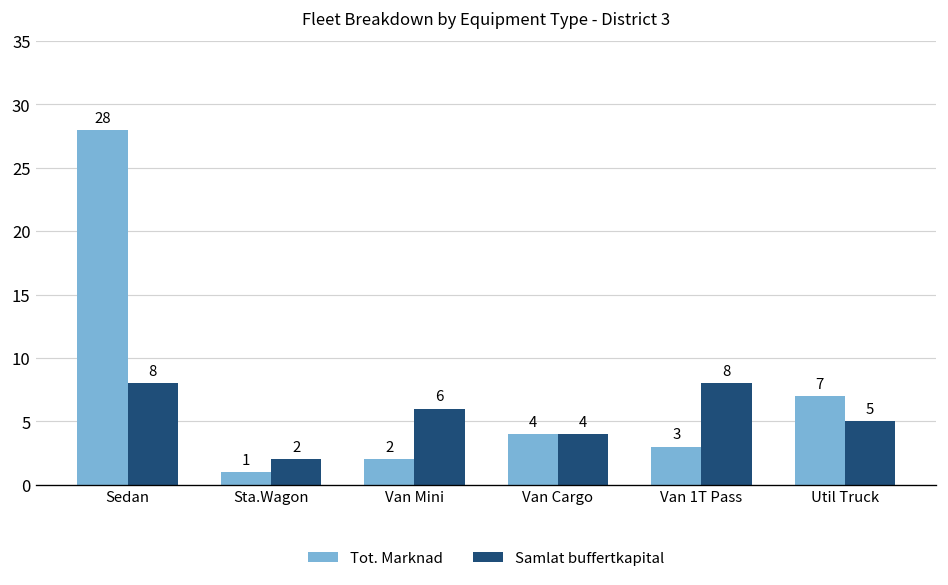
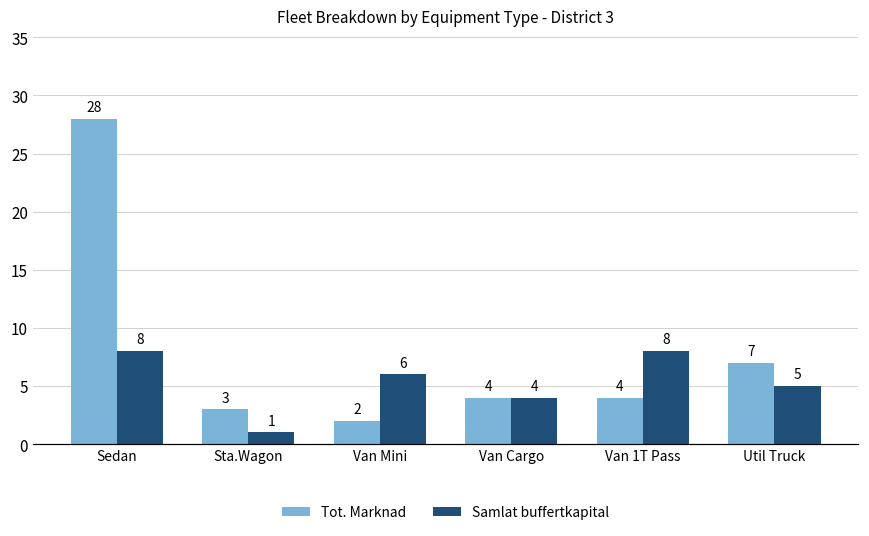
  {
    "Tot. Marknad": {
      "Sedan": 28,
-     "Sta.Wagon": 1,
+     "Sta.Wagon": 3,
      "Van Mini": 2,
      "Van Cargo": 4,
-     "Van 1T Pass": 3,
+     "Van 1T Pass": 4,
      "Util Truck": 7
    },
    "Samlat buffertkapital": {
      "Sedan": 8,
-     "Sta.Wagon": 2,
+     "Sta.Wagon": 1,
      "Van Mini": 6,
      "Van Cargo": 4,
      "Van 1T Pass": 8,
      "Util Truck": 5
    }
  }
